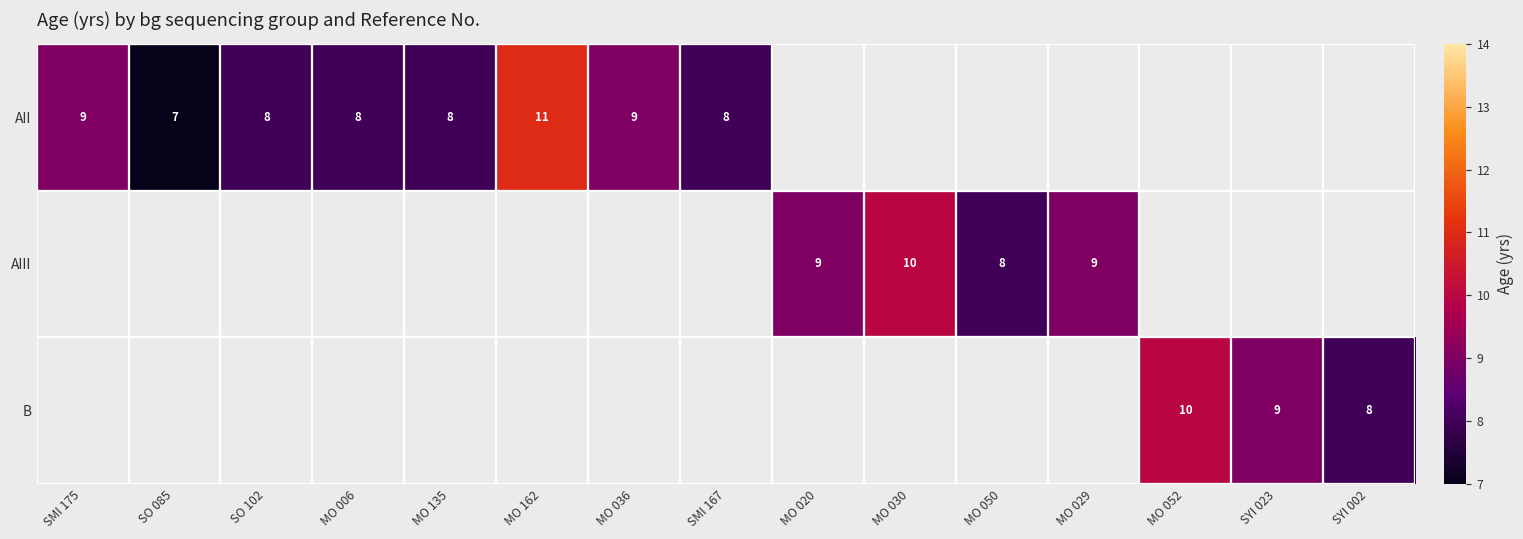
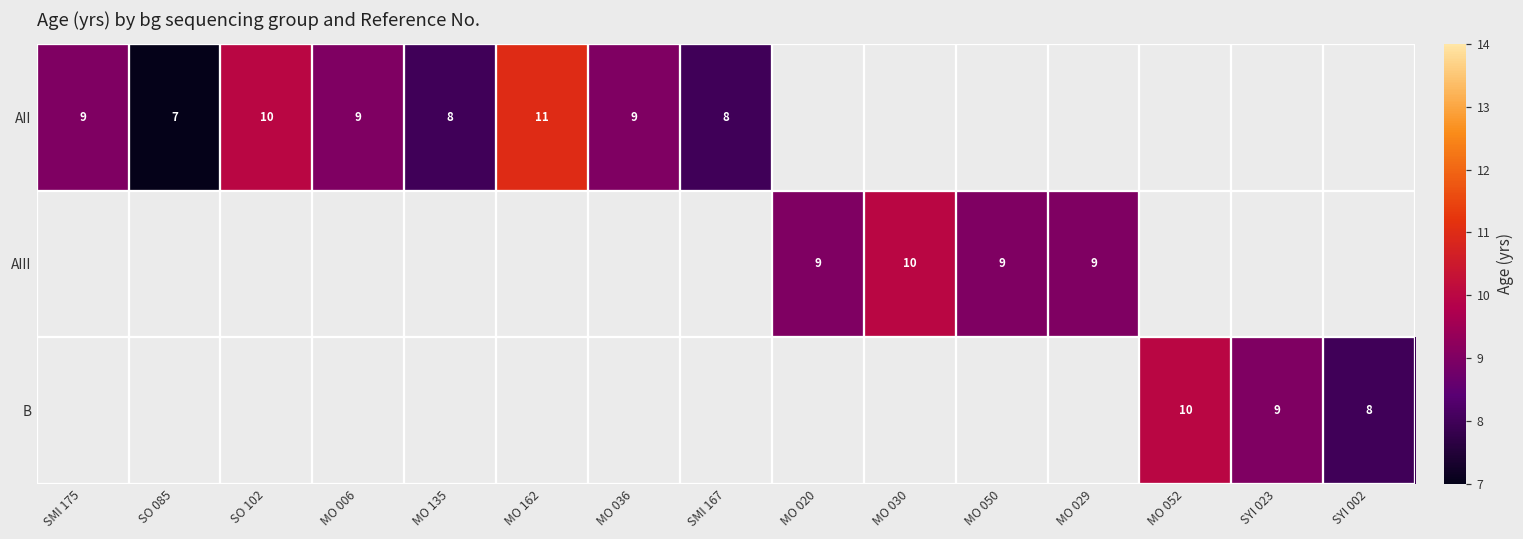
  {
    "AII": {
      "SMI 175": 9,
      "SO 085": 7,
-     "SO 102": 8,
-     "MO 006": 8,
+     "SO 102": 10,
+     "MO 006": 9,
      "MO 135": 8,
      "MO 162": 11,
      "MO 036": 9,
      "SMI 167": 8
    },
    "AIII": {
      "MO 020": 9,
      "MO 030": 10,
-     "MO 050": 8,
+     "MO 050": 9,
      "MO 029": 9
    },
    "B": {
      "MO 052": 10,
      "SYI 023": 9,
      "SYI 002": 8
    }
  }
